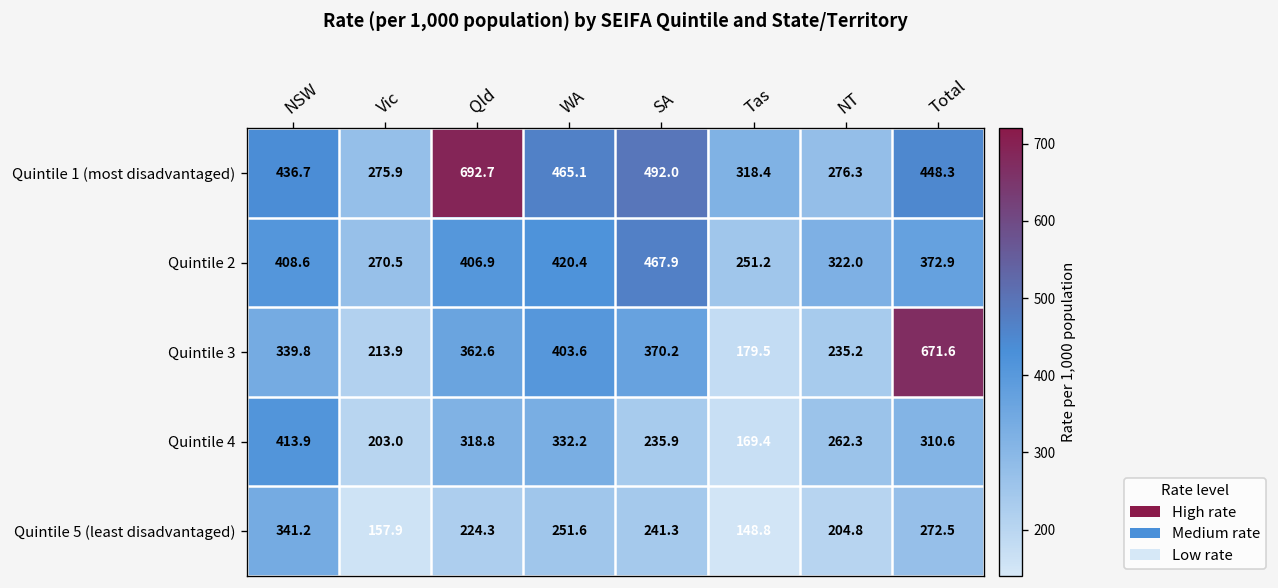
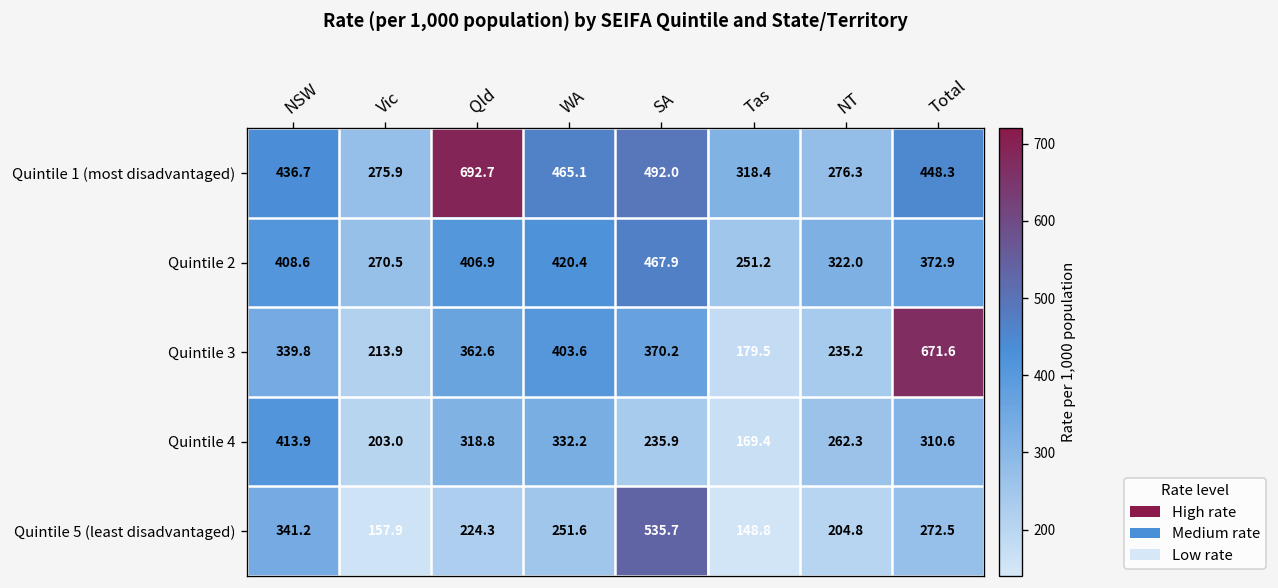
  {
    "Quintile 1 (most disadvantaged)": {
      "NSW": 436.7,
      "Vic": 275.9,
      "Qld": 692.7,
      "WA": 465.1,
      "SA": 492.0,
      "Tas": 318.4,
      "NT": 276.3,
      "Total": 448.3
    },
    "Quintile 2": {
      "NSW": 408.6,
      "Vic": 270.5,
      "Qld": 406.9,
      "WA": 420.4,
      "SA": 467.9,
      "Tas": 251.2,
      "NT": 322.0,
      "Total": 372.9
    },
    "Quintile 3": {
      "NSW": 339.8,
      "Vic": 213.9,
      "Qld": 362.6,
      "WA": 403.6,
      "SA": 370.2,
      "Tas": 179.5,
      "NT": 235.2,
      "Total": 671.6
    },
    "Quintile 4": {
      "NSW": 413.9,
      "Vic": 203.0,
      "Qld": 318.8,
      "WA": 332.2,
      "SA": 235.9,
      "Tas": 169.4,
      "NT": 262.3,
      "Total": 310.6
    },
    "Quintile 5 (least disadvantaged)": {
      "NSW": 341.2,
      "Vic": 157.9,
      "Qld": 224.3,
      "WA": 251.6,
-     "SA": 241.3,
+     "SA": 535.7,
      "NT": 204.8,
      "Total": 272.5
    }
  }
